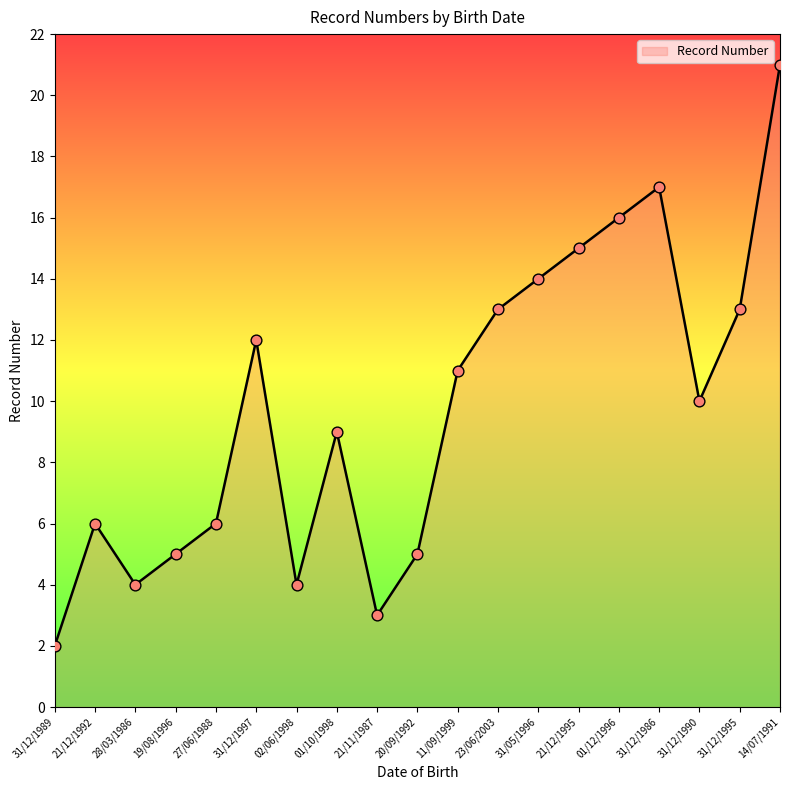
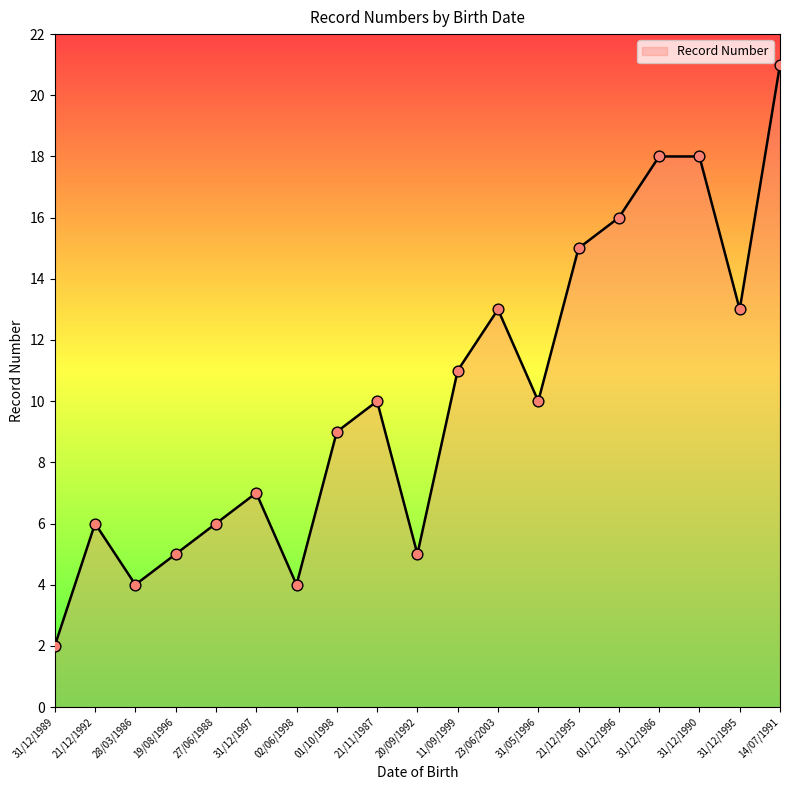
  {
    "31/12/1989": 2,
    "21/12/1992": 6,
    "28/03/1986": 4,
    "19/08/1996": 5,
    "27/06/1988": 6,
-   "31/12/1997": 12,
+   "31/12/1997": 7,
    "02/06/1998": 4,
    "01/10/1998": 9,
-   "21/11/1987": 3,
+   "21/11/1987": 10,
    "20/09/1992": 5,
    "11/09/1999": 11,
    "23/06/2003": 13,
-   "31/05/1996": 14,
+   "31/05/1996": 10,
    "21/12/1995": 15,
    "01/12/1996": 16,
-   "31/12/1986": 17,
-   "31/12/1990": 10,
+   "31/12/1986": 18,
+   "31/12/1990": 18,
    "31/12/1995": 13,
    "14/07/1991": 21
  }
